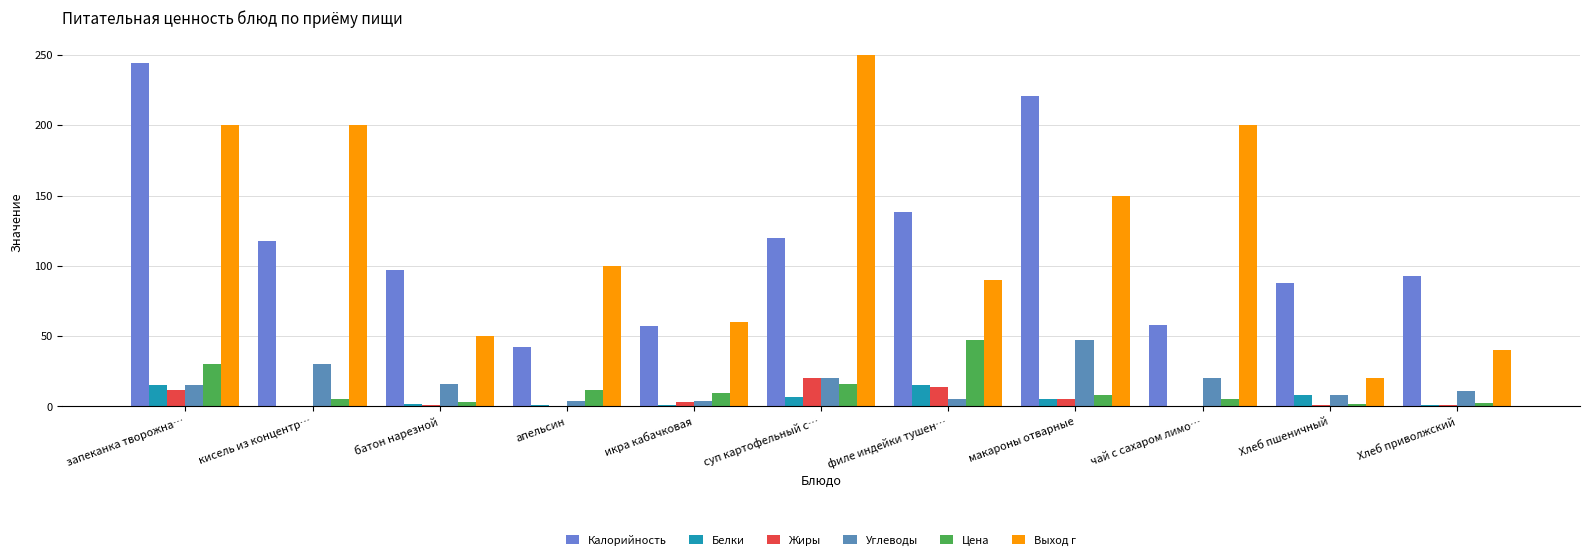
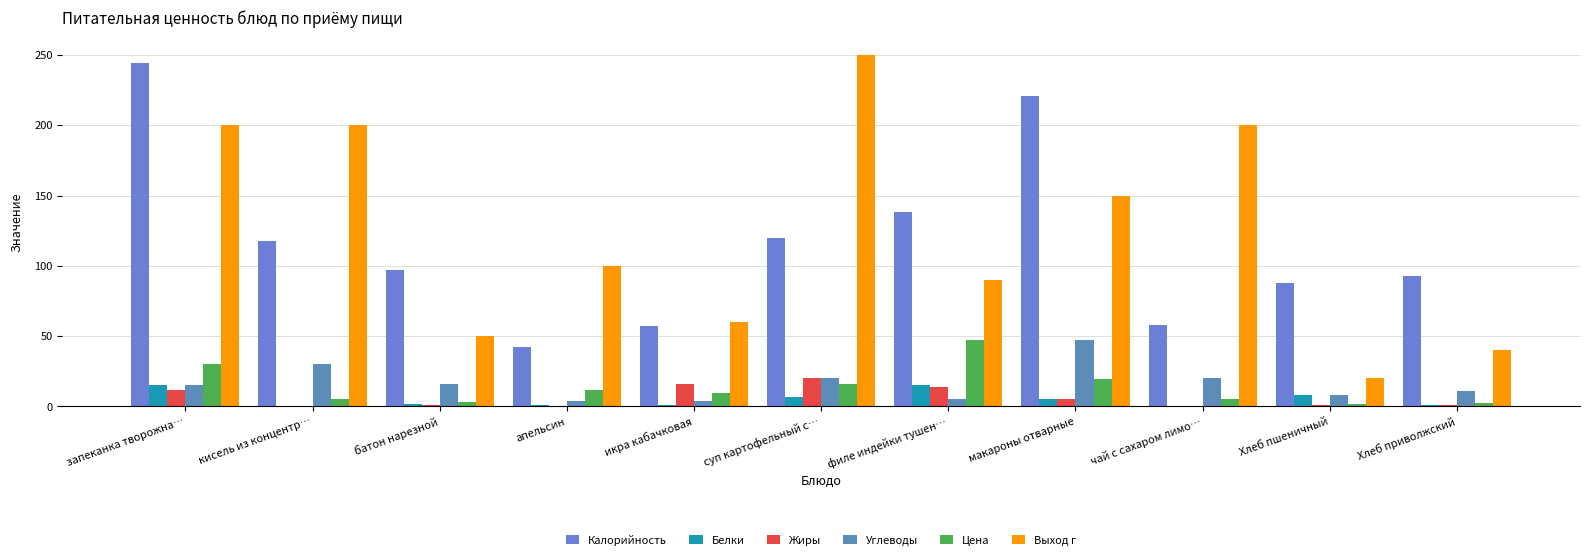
  {
    "Белки": {
      "запеканка творожна…": 15,
      "кисель из концентр…": 0,
      "батон нарезной": 2,
      "суп картофельный с…": 7,
      "филе индейки тушен…": 15,
      "макароны отварные": 5,
      "чай с сахаром лимо…": 0,
      "Хлеб пшеничный": 8
    },
    "Жиры": {
      "запеканка творожна…": 12,
      "кисель из концентр…": 0,
-     "икра кабачковая": 3,
+     "икра кабачковая": 16,
      "суп картофельный с…": 20,
      "филе индейки тушен…": 14,
      "макароны отварные": 5,
      "чай с сахаром лимо…": 0
    },
    "Цена": {
      "запеканка творожна…": 30,
      "кисель из концентр…": 5,
      "батон нарезной": 3,
      "апельсин": 12,
      "икра кабачковая": 9,
      "суп картофельный с…": 16,
      "филе индейки тушен…": 47,
-     "макароны отварные": 8,
+     "макароны отварные": 19,
      "чай с сахаром лимо…": 5,
      "Хлеб приволжский": 2
    },
    "Выход г": {
      "запеканка творожна…": 200,
      "кисель из концентр…": 200,
      "батон нарезной": 50,
      "апельсин": 100,
      "икра кабачковая": 60,
      "суп картофельный с…": 250,
      "филе индейки тушен…": 90,
      "макароны отварные": 150,
      "чай с сахаром лимо…": 200,
      "Хлеб пшеничный": 20,
      "Хлеб приволжский": 40
    }
  }
